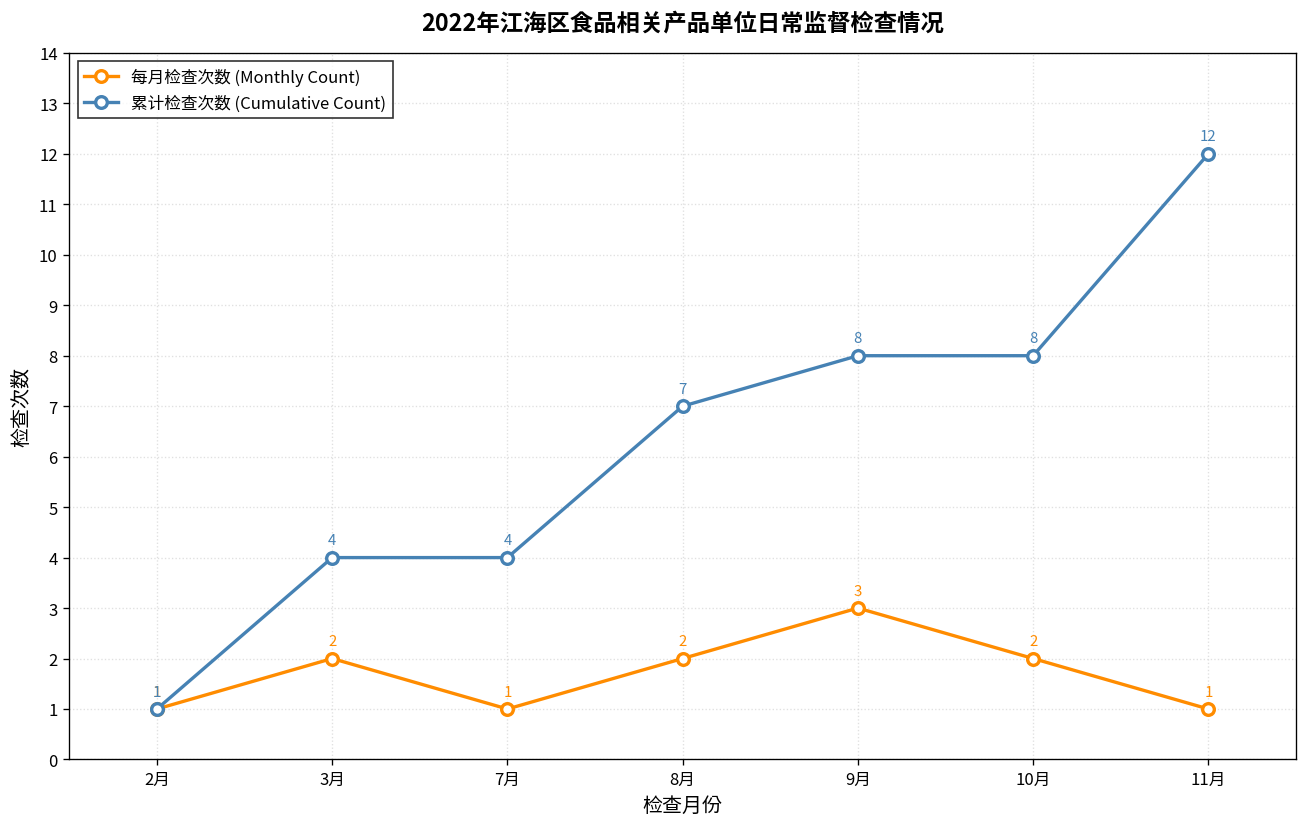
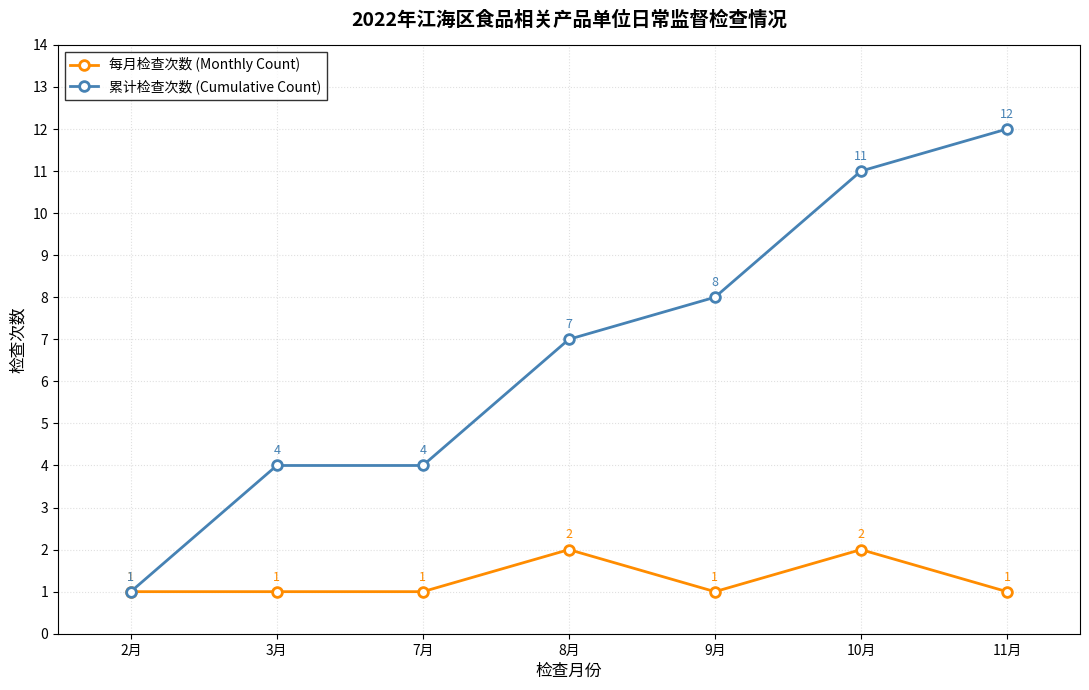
  {
    "每月检查次数 (Monthly Count)": {
-     "3月": 2,
+     "3月": 1,
      "7月": 1,
      "8月": 2,
-     "9月": 3,
+     "9月": 1,
      "10月": 2,
      "11月": 1
    },
    "累计检查次数 (Cumulative Count)": {
      "3月": 4,
      "7月": 4,
      "8月": 7,
      "9月": 8,
-     "10月": 8,
+     "10月": 11,
      "11月": 12
    }
  }
